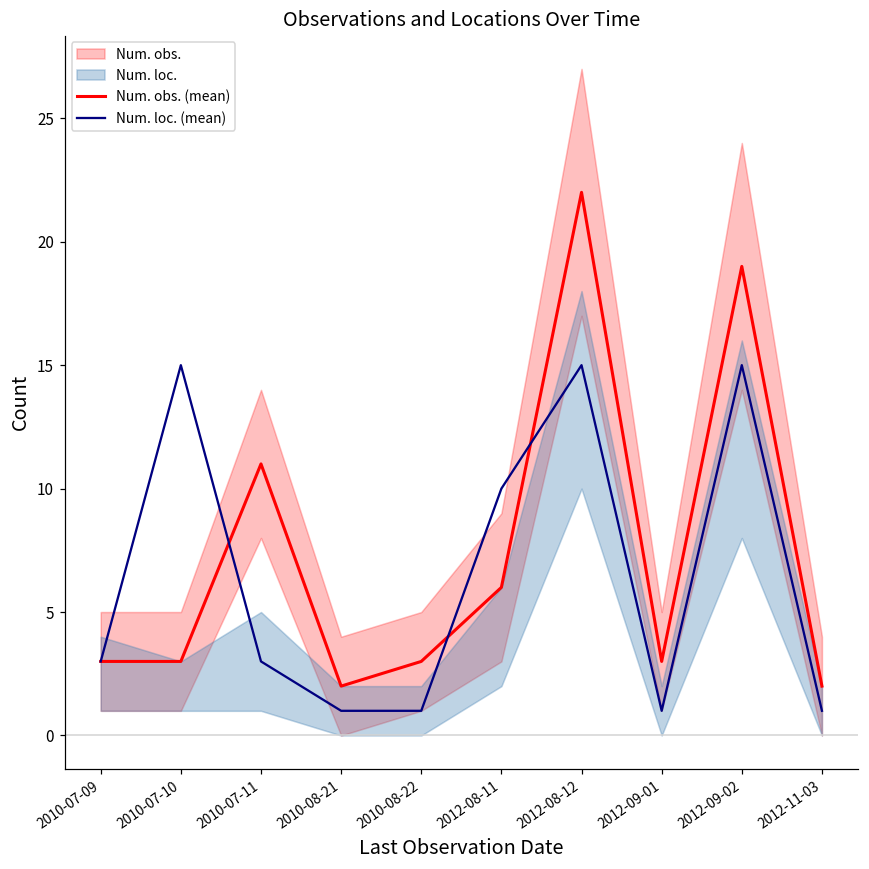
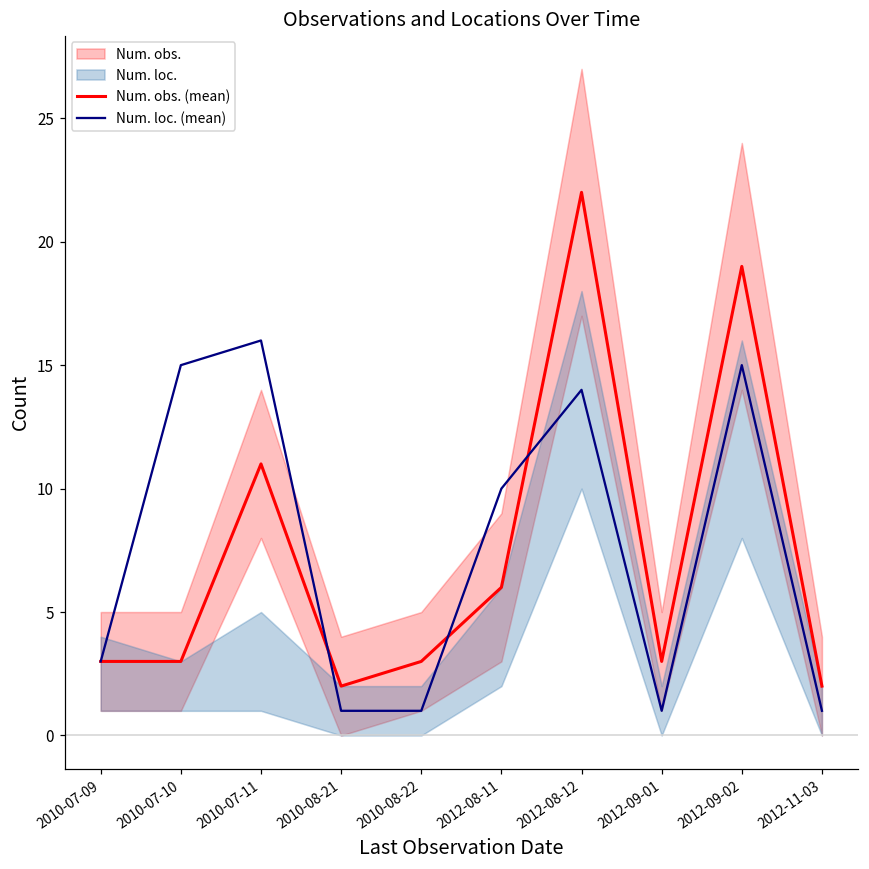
  {
    "Num. loc. (mean)": {
      "2010-07-10": 15,
-     "2010-07-11": 3,
+     "2010-07-11": 16,
      "2010-08-21": 1,
      "2010-08-22": 1,
      "2012-08-11": 10,
-     "2012-08-12": 15,
+     "2012-08-12": 14,
      "2012-09-01": 1,
      "2012-09-02": 15,
      "2012-11-03": 1
    }
  }
